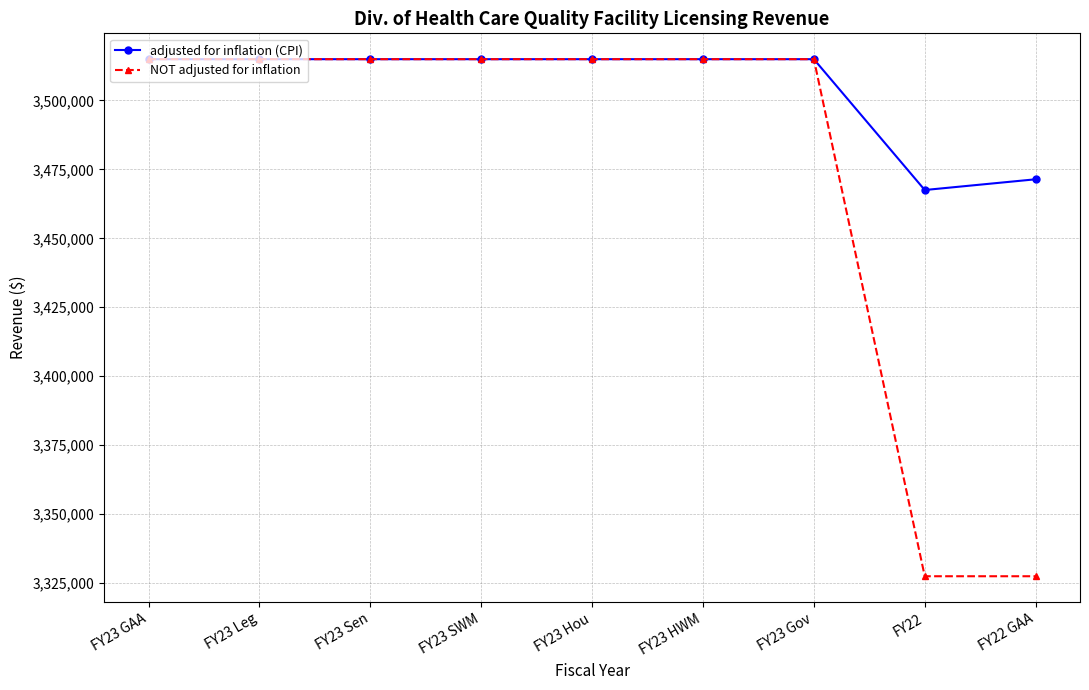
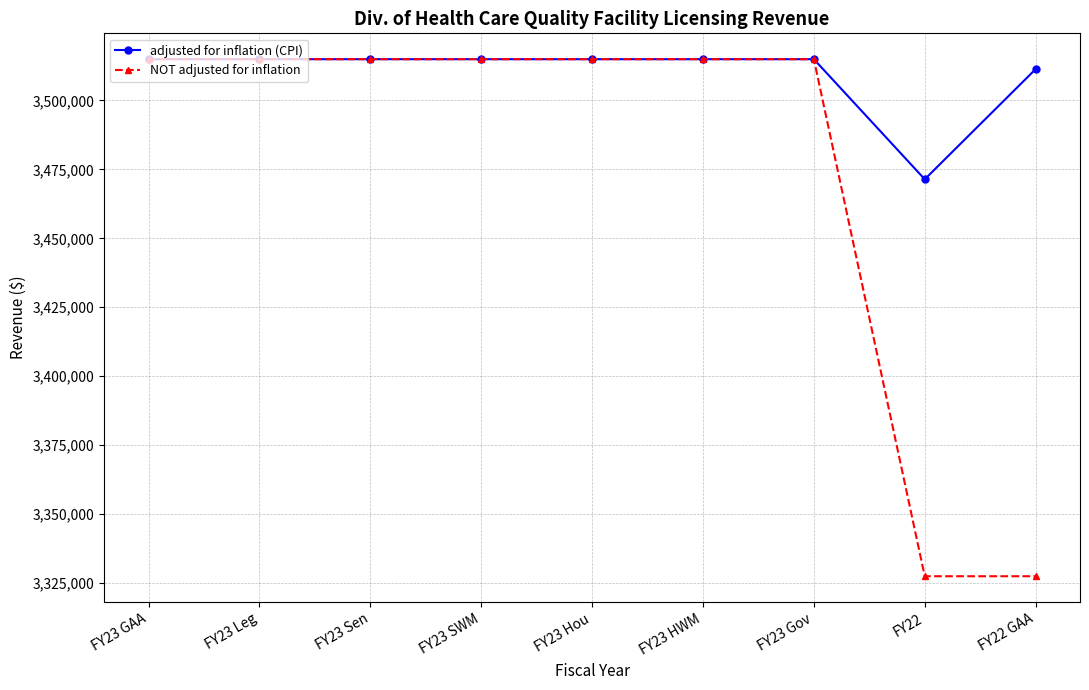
  {
    "adjusted for inflation (CPI)": {
-     "FY22": "3,468,000",
-     "FY22 GAA": "3,471,000"
+     "FY22": "3,471,000",
+     "FY22 GAA": "3,511,000"
    },
    "NOT adjusted for inflation": {
      "FY22": "3,327,000",
      "FY22 GAA": "3,327,000"
    }
  }
